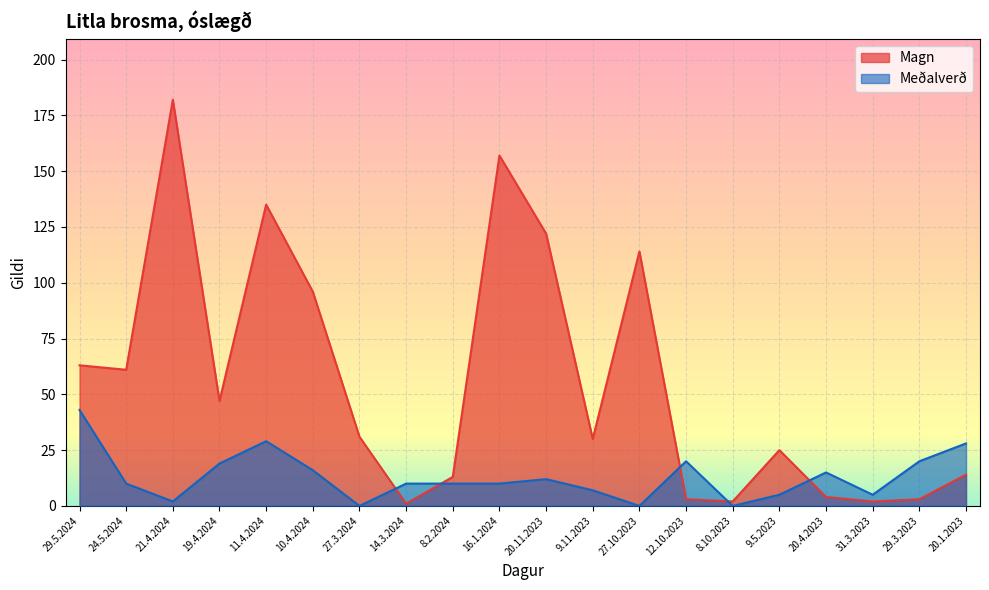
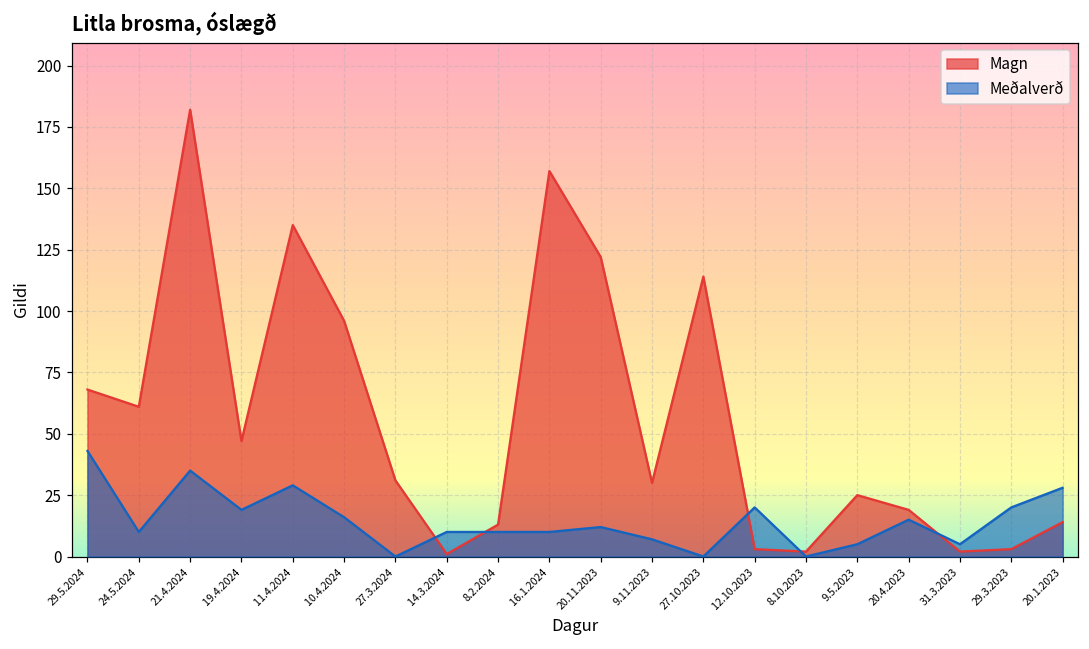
  {
    "Magn": {
-     "29.5.2024": 63,
+     "29.5.2024": 68,
      "24.5.2024": 61,
      "21.4.2024": 182,
      "19.4.2024": 47,
      "11.4.2024": 135,
      "10.4.2024": 96,
      "27.3.2024": 31,
      "14.3.2024": 1,
      "8.2.2024": 13,
      "16.1.2024": 157,
      "20.11.2023": 122,
      "9.11.2023": 30,
      "27.10.2023": 114,
      "12.10.2023": 3,
      "8.10.2023": 2,
      "9.5.2023": 25,
-     "20.4.2023": 4,
+     "20.4.2023": 19,
      "31.3.2023": 2,
      "29.3.2023": 3,
      "20.1.2023": 14
    },
    "Meðalverð": {
      "29.5.2024": 43,
      "24.5.2024": 10,
-     "21.4.2024": 2,
+     "21.4.2024": 35,
      "19.4.2024": 19,
      "11.4.2024": 29,
      "10.4.2024": 16,
      "27.3.2024": 0,
      "14.3.2024": 10,
      "8.2.2024": 10,
      "16.1.2024": 10,
      "20.11.2023": 12,
      "9.11.2023": 7,
      "27.10.2023": 0,
      "12.10.2023": 20,
      "8.10.2023": 0,
      "9.5.2023": 5,
      "20.4.2023": 15,
      "31.3.2023": 5,
      "29.3.2023": 20,
      "20.1.2023": 28
    }
  }
